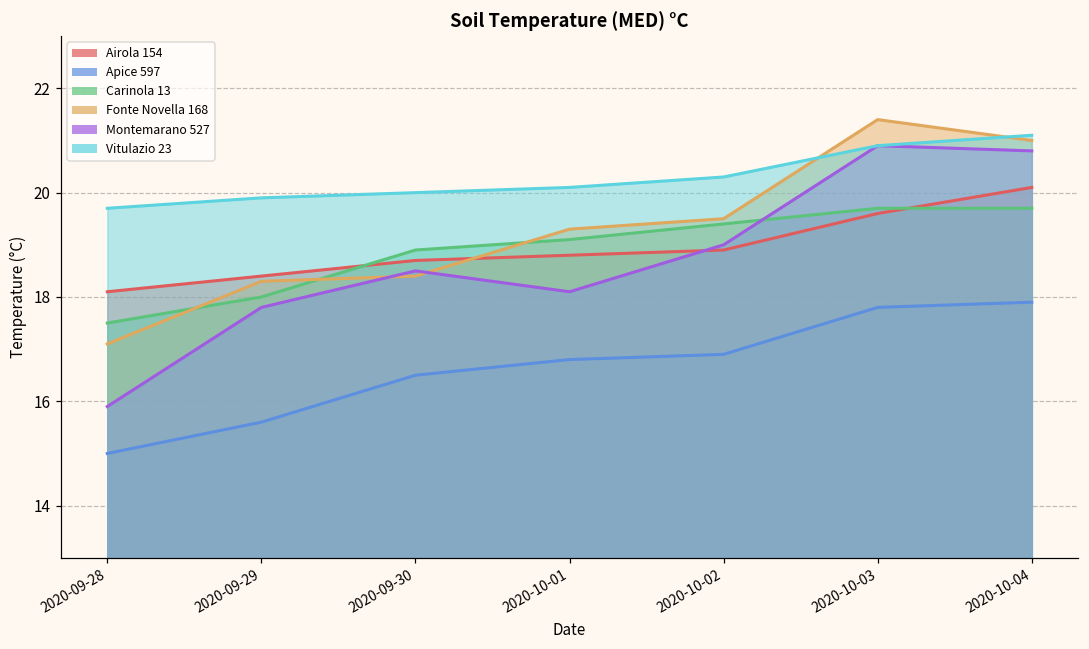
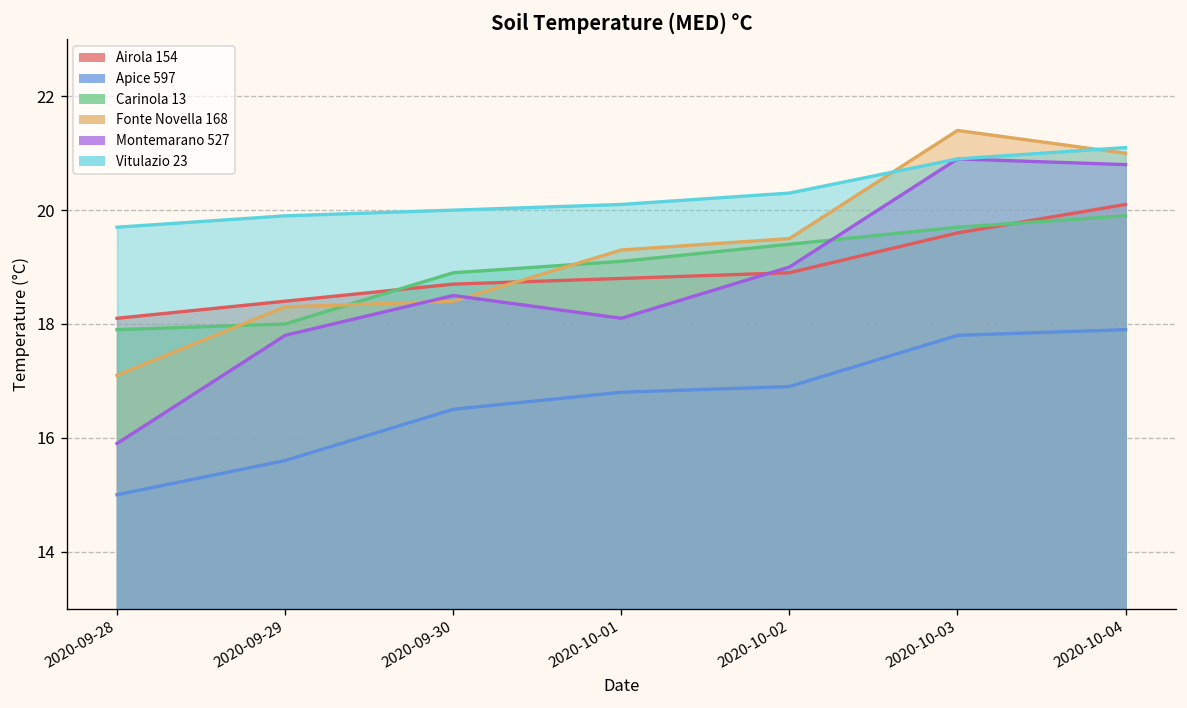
  {
    "Carinola 13": {
-     "2020-09-28": 17.5,
+     "2020-09-28": 17.9,
      "2020-09-29": 18.0,
      "2020-09-30": 18.9,
      "2020-10-01": 19.1,
      "2020-10-02": 19.4,
      "2020-10-03": 19.7,
-     "2020-10-04": 19.7
+     "2020-10-04": 19.9
    }
  }
